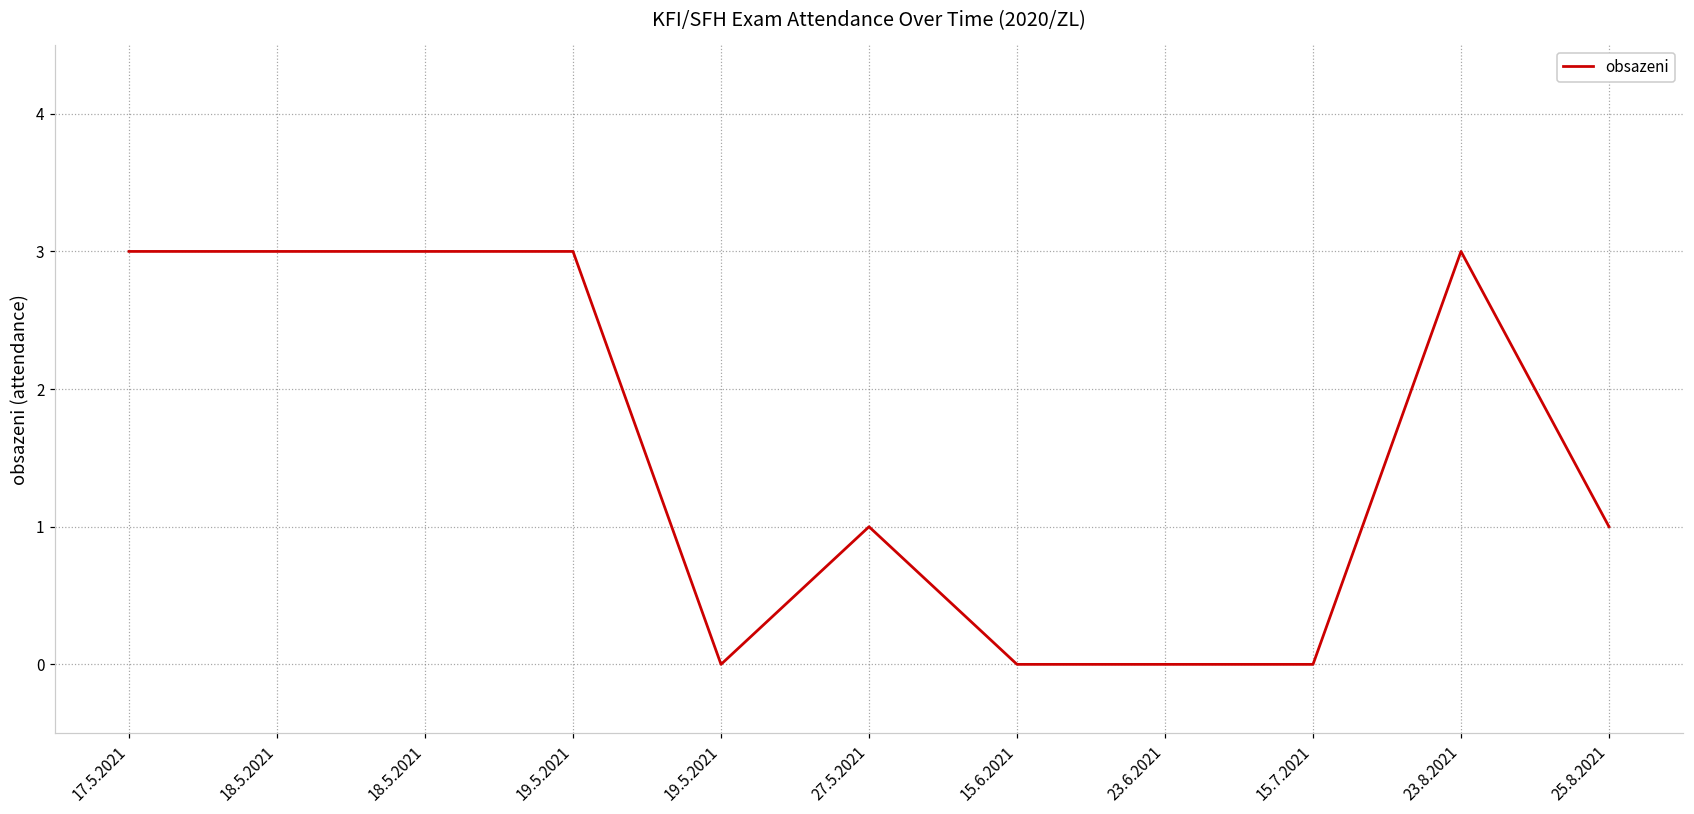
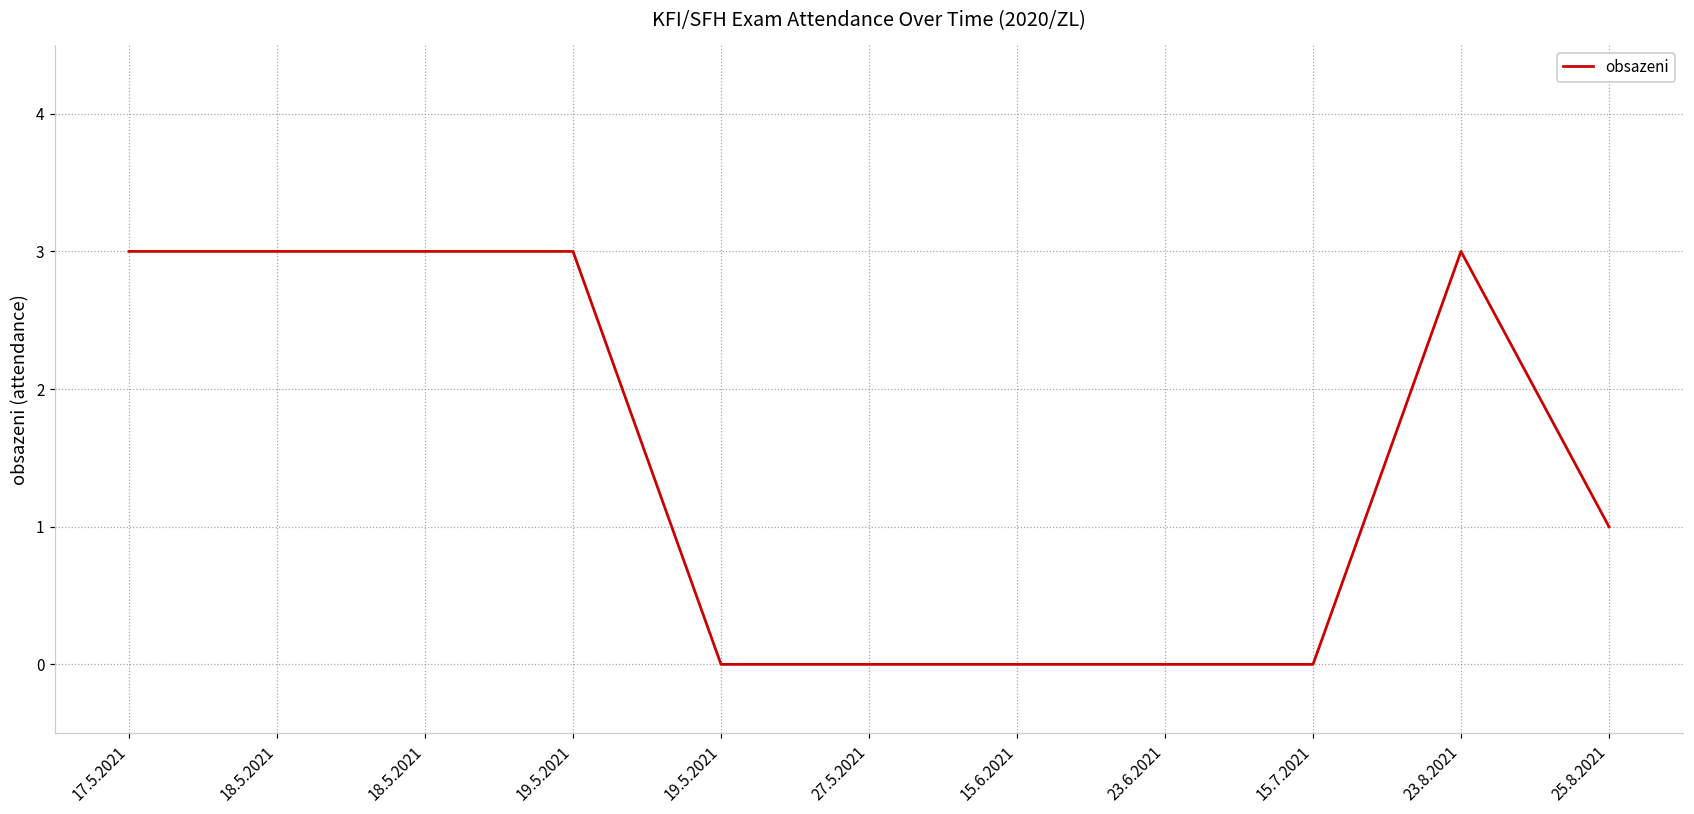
  {
    "17.5.2021": 3,
-   "27.5.2021": 1,
+   "27.5.2021": 0,
    "15.6.2021": 0,
    "23.6.2021": 0,
    "15.7.2021": 0,
    "23.8.2021": 3,
    "25.8.2021": 1
  }
